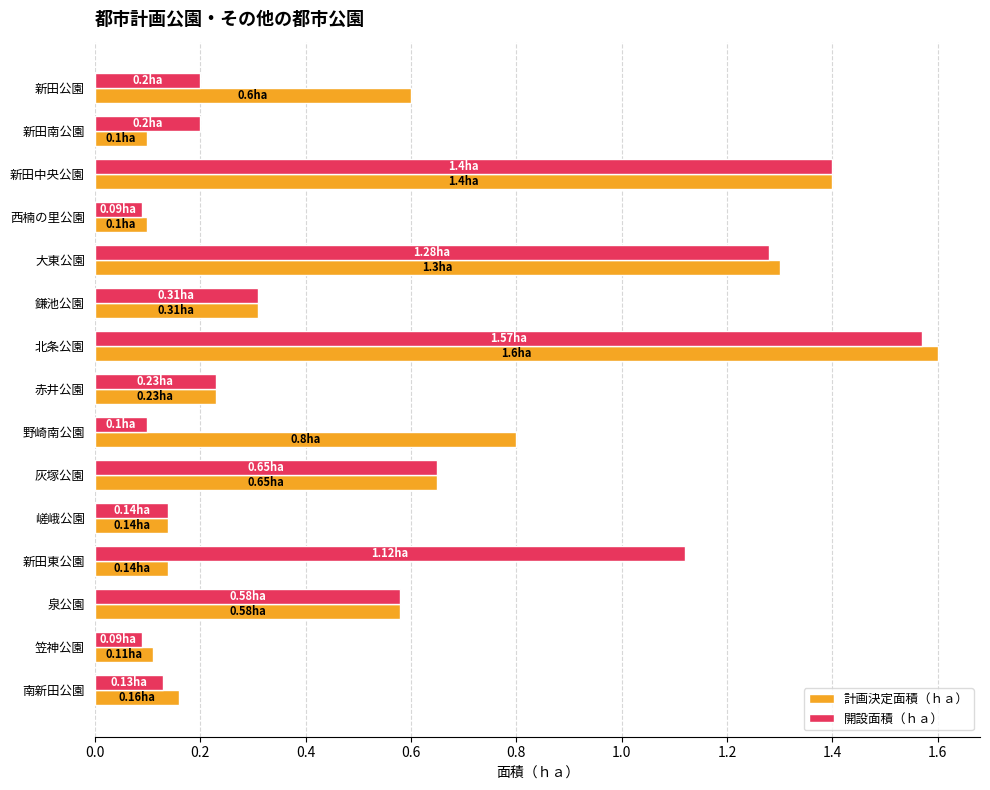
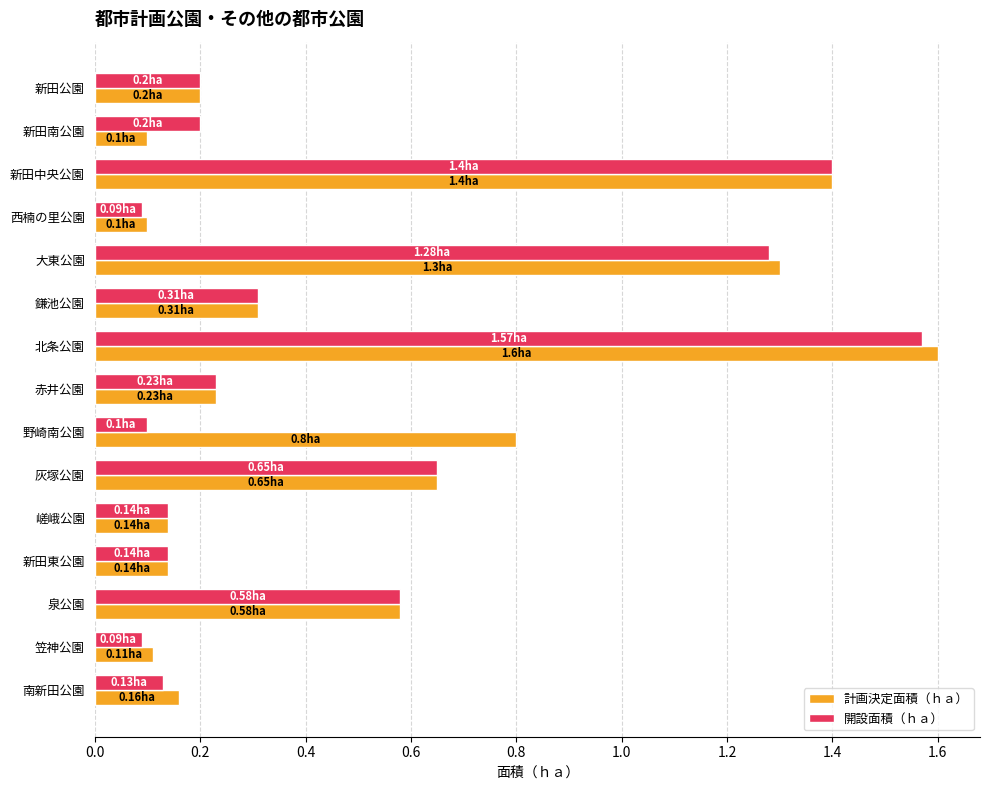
  {
    "計画決定面積（ｈａ）": {
-     "新田公園": 0.6,
+     "新田公園": 0.2,
      "新田南公園": 0.1,
      "新田中央公園": 1.4,
      "西楠の里公園": 0.1,
      "大東公園": 1.3,
      "鎌池公園": 0.31,
      "北条公園": 1.6,
      "赤井公園": 0.23,
      "野崎南公園": 0.8,
      "灰塚公園": 0.65,
      "嵯峨公園": 0.14,
      "新田東公園": 0.14,
      "泉公園": 0.58,
      "笠神公園": 0.11,
      "南新田公園": 0.16
    },
    "開設面積（ｈａ）": {
      "新田公園": 0.2,
      "新田南公園": 0.2,
      "新田中央公園": 1.4,
      "西楠の里公園": 0.09,
      "大東公園": 1.28,
      "鎌池公園": 0.31,
      "北条公園": 1.57,
      "赤井公園": 0.23,
      "野崎南公園": 0.1,
      "灰塚公園": 0.65,
      "嵯峨公園": 0.14,
-     "新田東公園": 1.12,
+     "新田東公園": 0.14,
      "泉公園": 0.58,
      "笠神公園": 0.09,
      "南新田公園": 0.13
    }
  }
